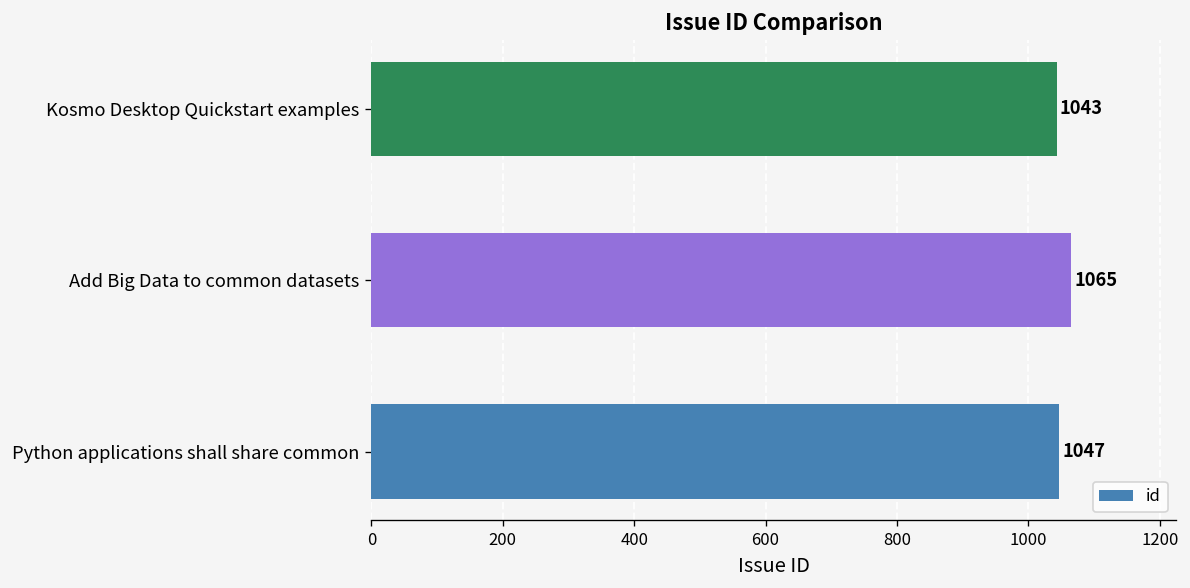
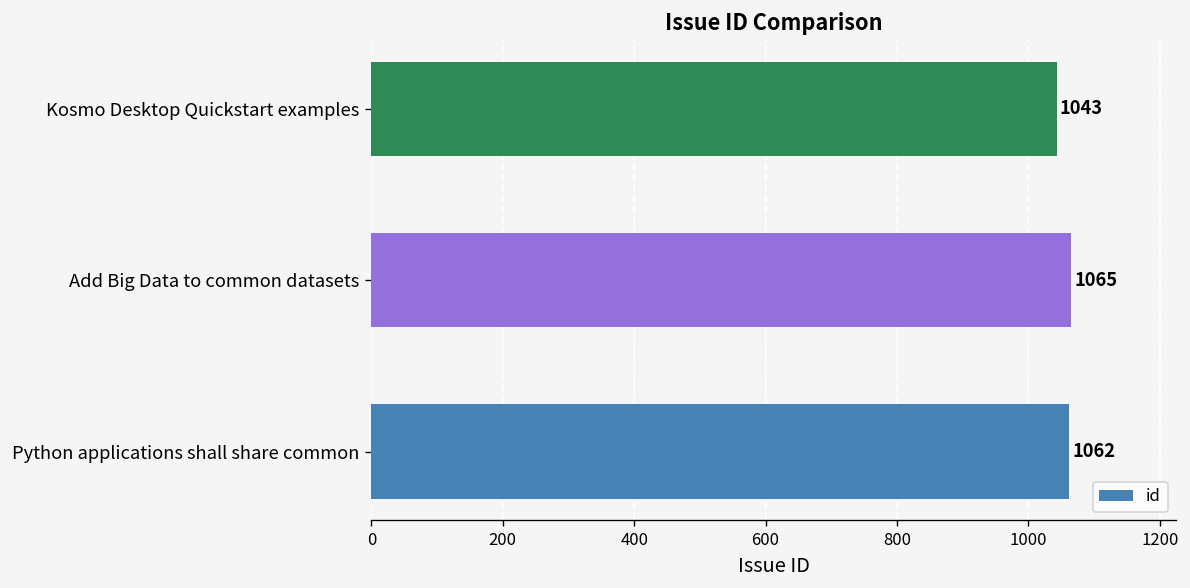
  {
    "Kosmo Desktop Quickstart examples": 1043,
    "Add Big Data to common datasets": 1065,
-   "Python applications shall share common": 1047
+   "Python applications shall share common": 1062
  }
